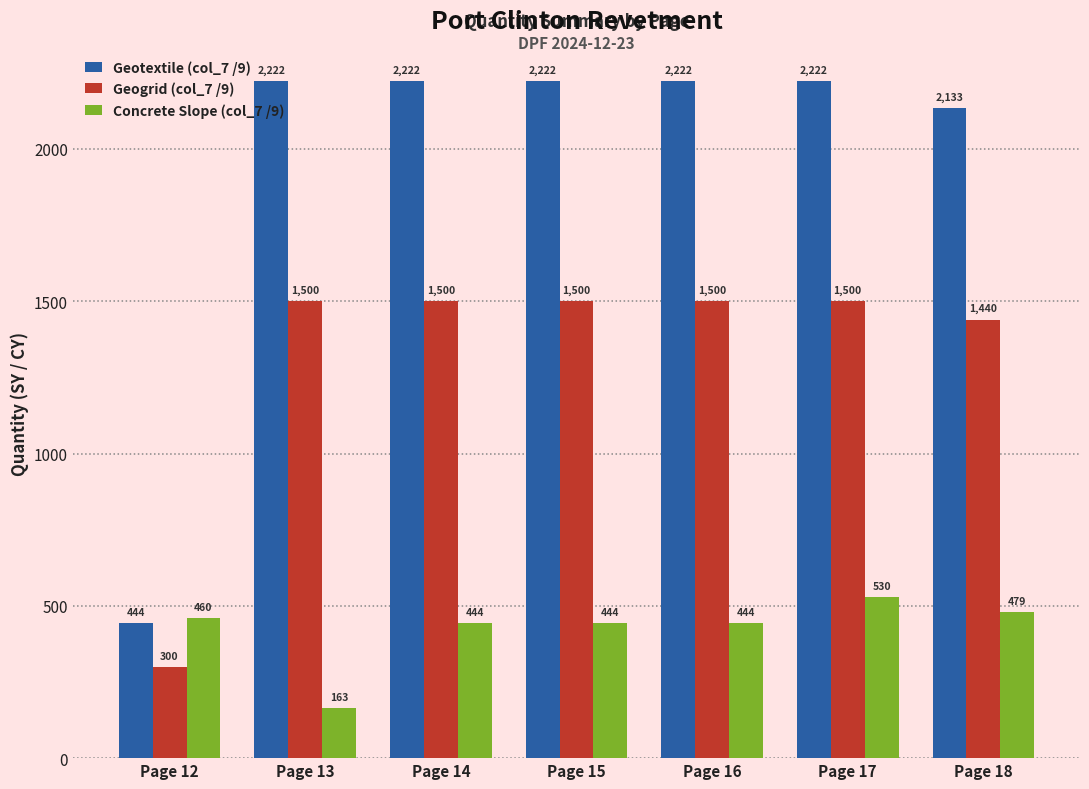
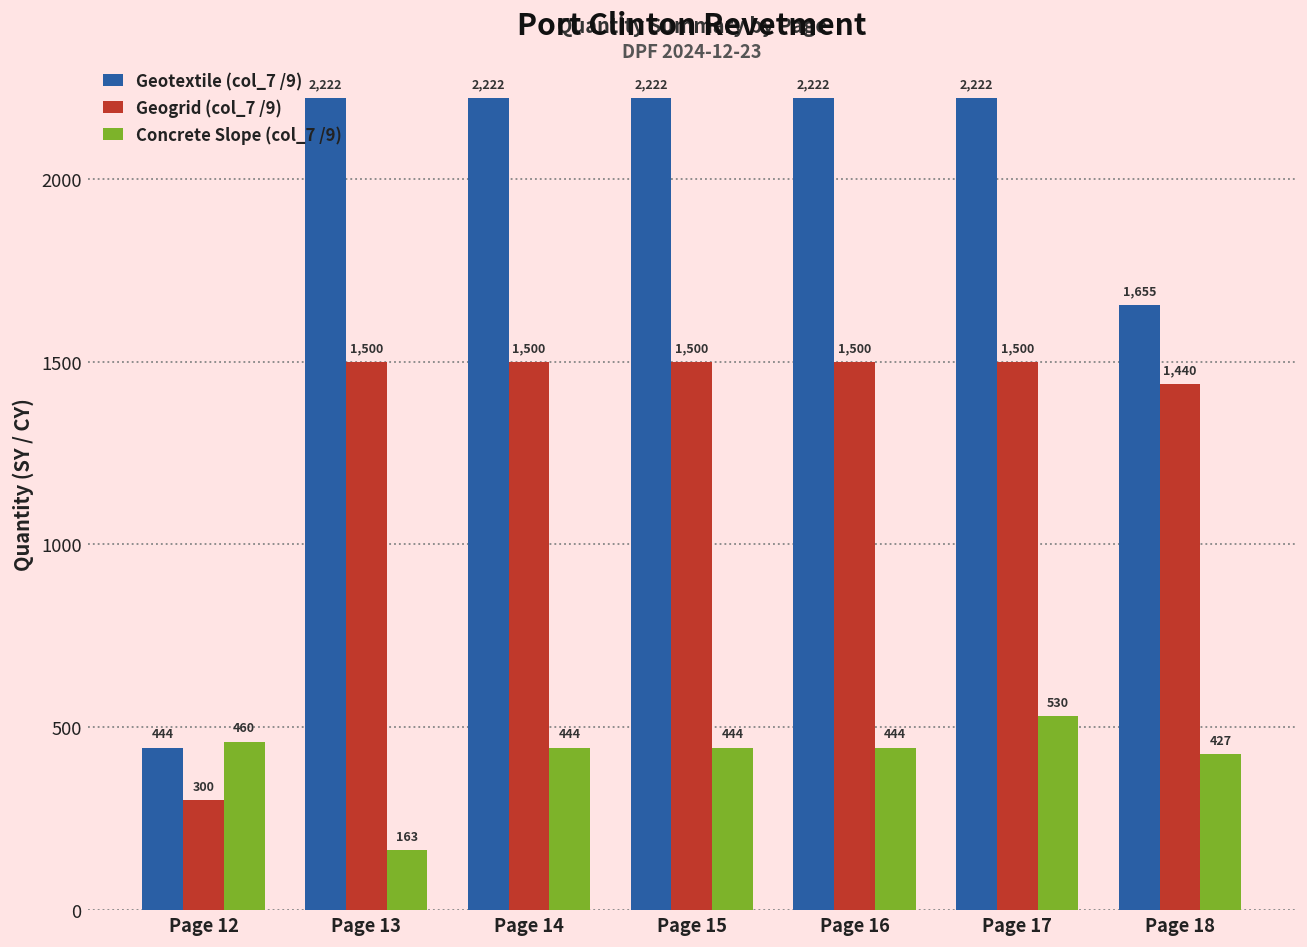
  {
    "Geotextile (col_7 /9)": {
      "Page 12": "444",
      "Page 13": "2,222",
      "Page 14": "2,222",
      "Page 15": "2,222",
      "Page 16": "2,222",
      "Page 17": "2,222",
-     "Page 18": "2,133"
+     "Page 18": "1,655"
    },
    "Geogrid (col_7 /9)": {
      "Page 12": "300",
      "Page 13": "1,500",
      "Page 14": "1,500",
      "Page 15": "1,500",
      "Page 16": "1,500",
      "Page 17": "1,500",
      "Page 18": "1,440"
    },
    "Concrete Slope (col_7 /9)": {
      "Page 12": "460",
      "Page 13": "163",
      "Page 14": "444",
      "Page 15": "444",
      "Page 16": "444",
      "Page 17": "530",
-     "Page 18": "479"
+     "Page 18": "427"
    }
  }
